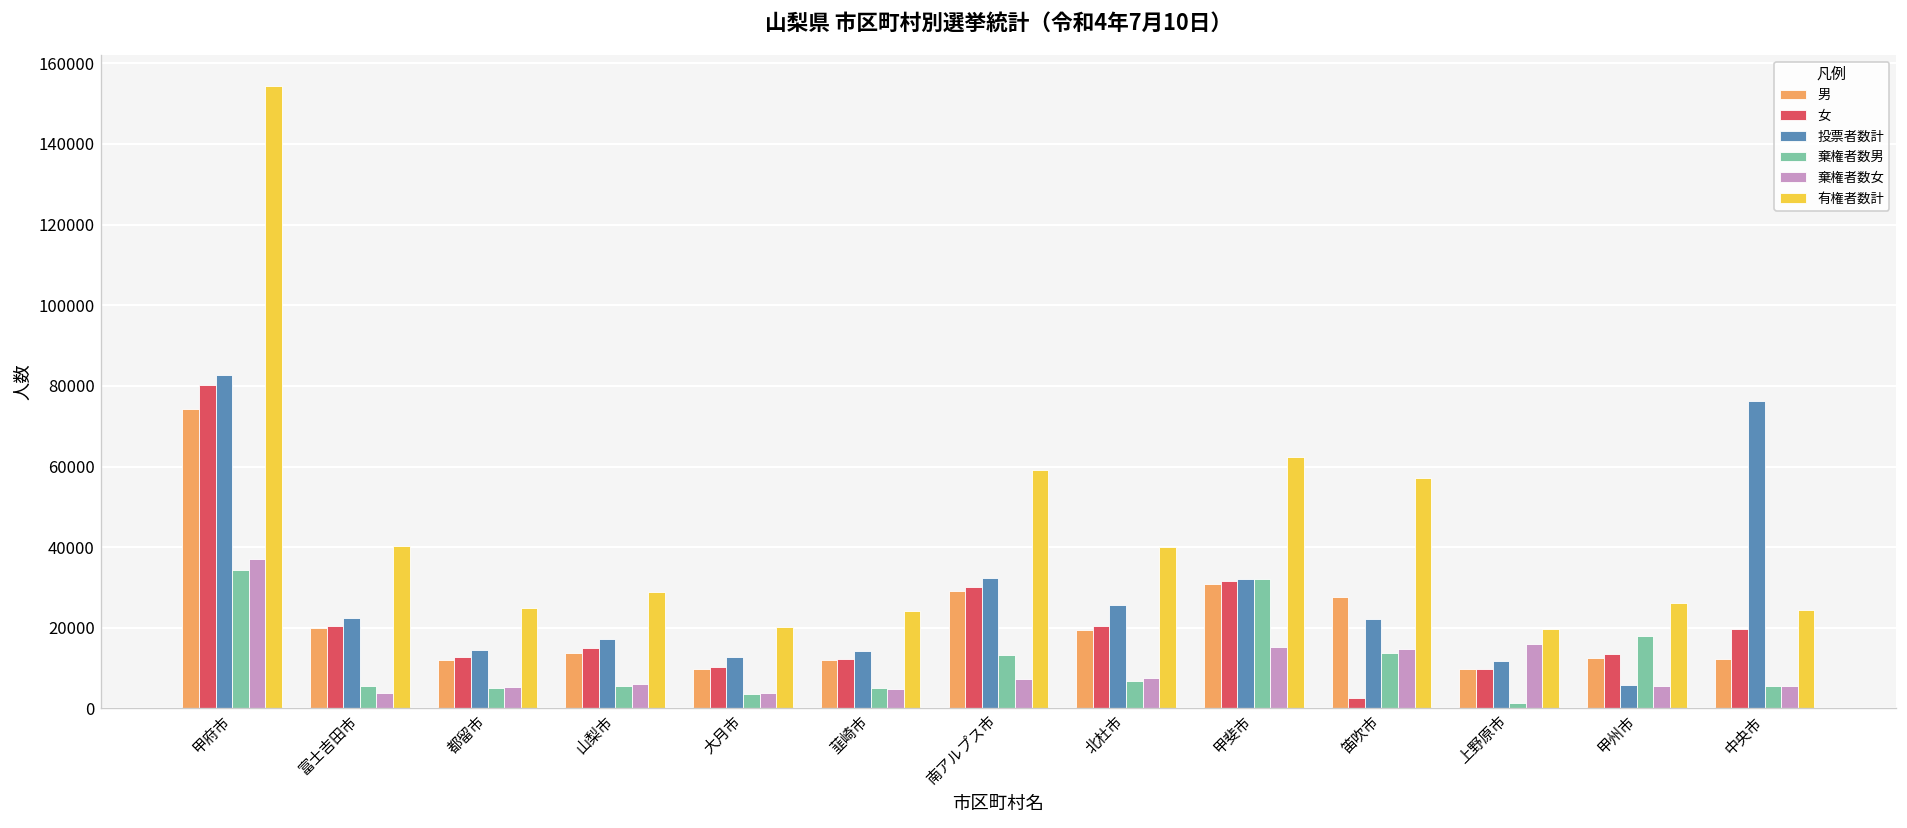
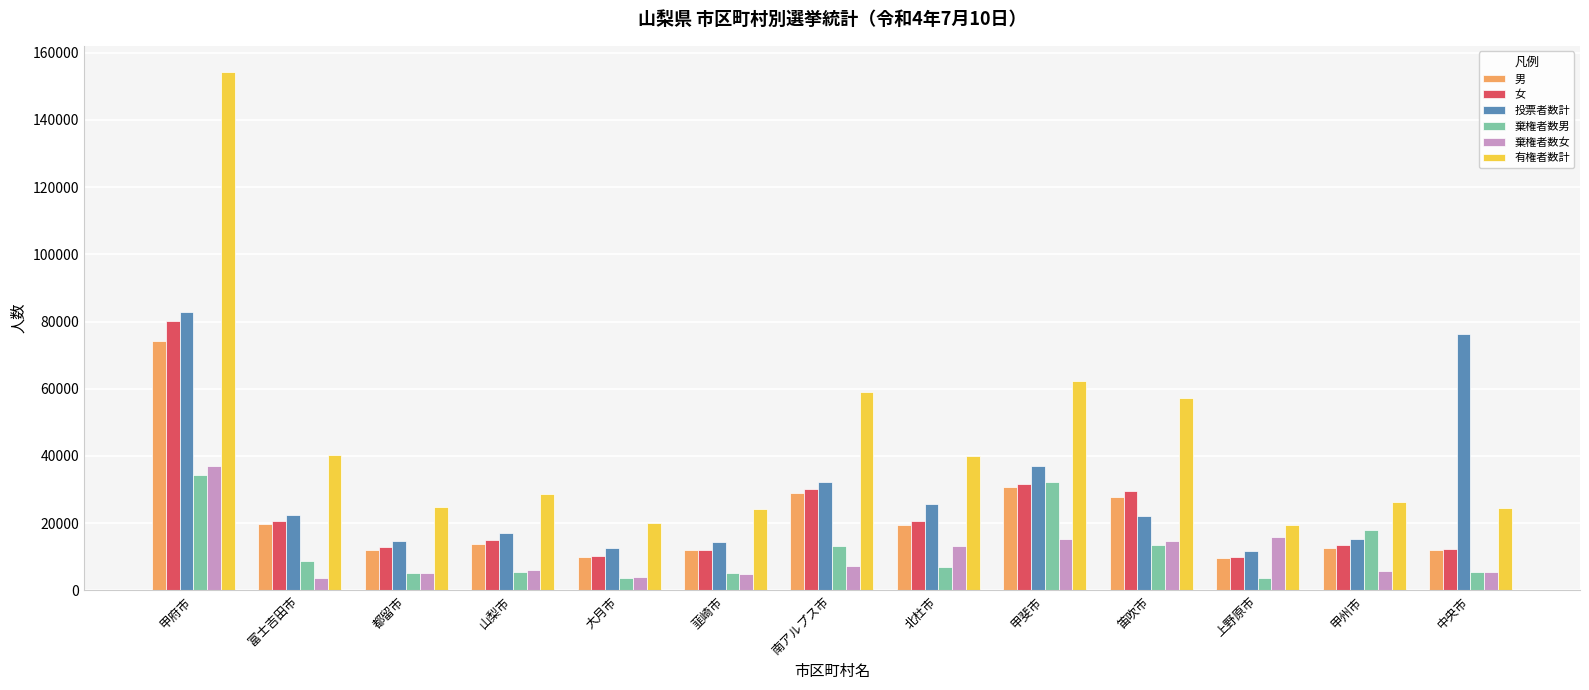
  {
    "女": {
      "甲府市": 80000,
      "富士吉田市": 21000,
      "都留市": 13000,
      "山梨市": 15000,
      "大月市": 10000,
      "韮崎市": 12000,
      "南アルプス市": 30000,
      "北杜市": 21000,
      "甲斐市": 32000,
-     "笛吹市": 3000,
+     "笛吹市": 30000,
      "上野原市": 10000,
      "甲州市": 14000,
-     "中央市": 20000
+     "中央市": 12000
    },
    "投票者数計": {
      "甲府市": 83000,
      "富士吉田市": 22000,
      "都留市": 15000,
      "山梨市": 17000,
      "大月市": 13000,
      "韮崎市": 14000,
      "南アルプス市": 32000,
      "北杜市": 26000,
-     "甲斐市": 32000,
+     "甲斐市": 37000,
      "笛吹市": 22000,
      "上野原市": 12000,
-     "甲州市": 6000,
+     "甲州市": 15000,
      "中央市": 76000
    },
    "棄権者数男": {
      "甲府市": 34000,
-     "富士吉田市": 5000,
+     "富士吉田市": 9000,
      "都留市": 5000,
      "山梨市": 6000,
      "大月市": 4000,
      "韮崎市": 5000,
      "南アルプス市": 13000,
      "北杜市": 7000,
      "甲斐市": 32000,
      "笛吹市": 14000,
-     "上野原市": 1000,
+     "上野原市": 4000,
      "甲州市": 18000,
      "中央市": 6000
    },
    "棄権者数女": {
      "甲府市": 37000,
      "富士吉田市": 4000,
      "都留市": 5000,
      "山梨市": 6000,
      "大月市": 4000,
      "韮崎市": 5000,
      "南アルプス市": 7000,
-     "北杜市": 8000,
+     "北杜市": 13000,
      "甲斐市": 15000,
      "笛吹市": 15000,
      "上野原市": 16000,
      "甲州市": 6000,
      "中央市": 6000
    }
  }
